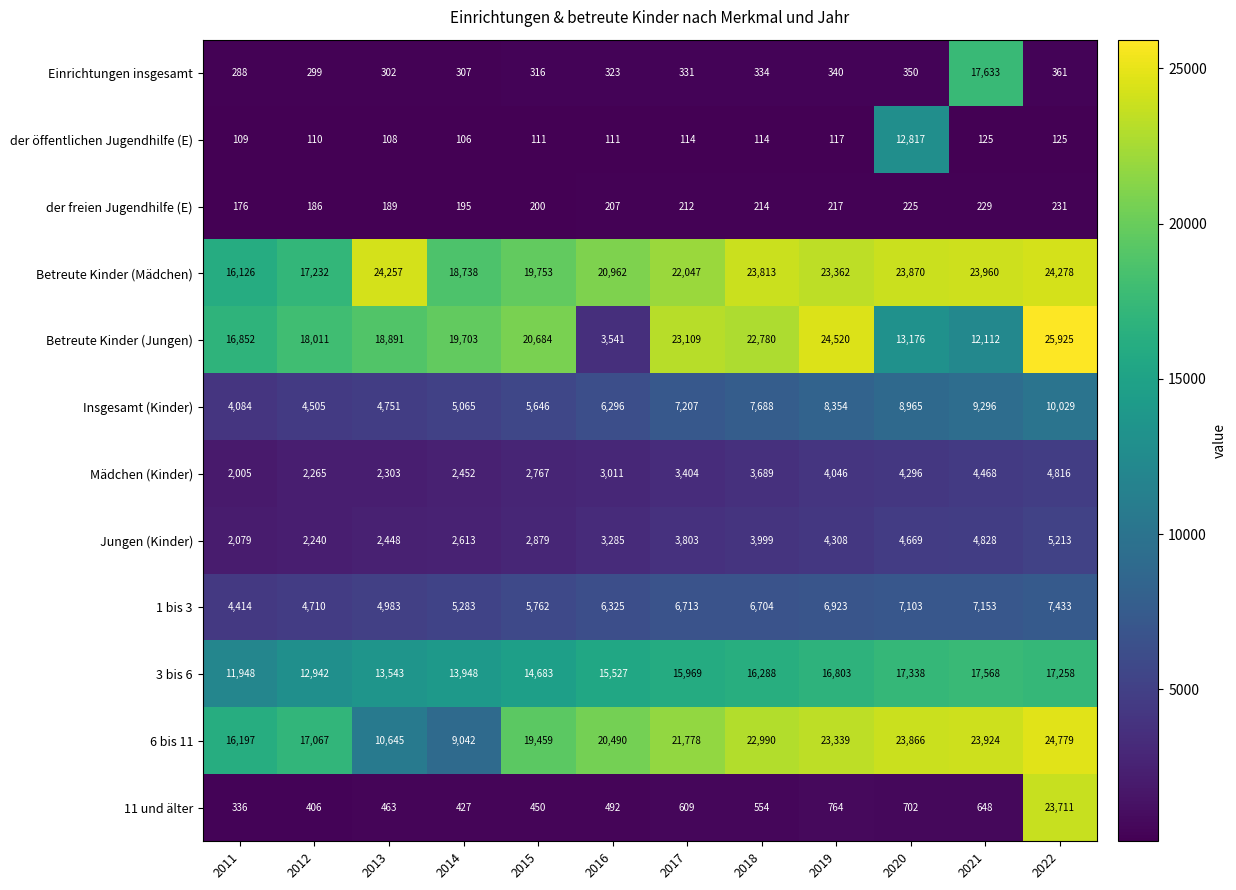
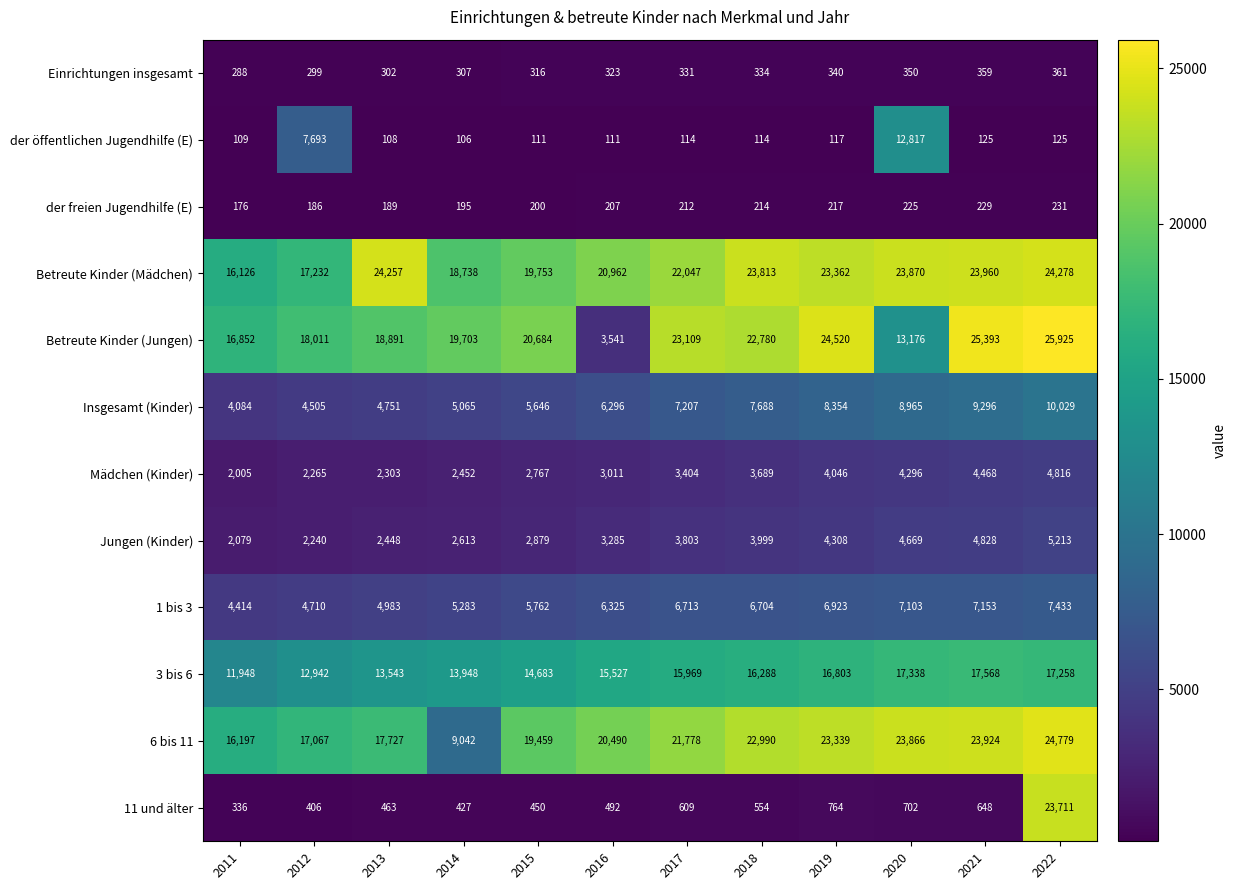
  {
    "Einrichtungen insgesamt": {
      "2011": "288",
      "2012": "299",
      "2013": "302",
      "2014": "307",
      "2015": "316",
      "2016": "323",
      "2017": "331",
      "2018": "334",
      "2019": "340",
      "2020": "350",
-     "2021": "17,633",
+     "2021": "359",
      "2022": "361"
    },
    "der öffentlichen Jugendhilfe (E)": {
      "2011": "109",
-     "2012": "110",
+     "2012": "7,693",
      "2013": "108",
      "2014": "106",
      "2015": "111",
      "2016": "111",
      "2017": "114",
      "2018": "114",
      "2019": "117",
      "2020": "12,817",
      "2021": "125",
      "2022": "125"
    },
    "der freien Jugendhilfe (E)": {
      "2011": "176",
      "2012": "186",
      "2013": "189",
      "2014": "195",
      "2015": "200",
      "2016": "207",
      "2017": "212",
      "2018": "214",
      "2019": "217",
      "2020": "225",
      "2021": "229",
      "2022": "231"
    },
    "Betreute Kinder (Mädchen)": {
      "2011": "16,126",
      "2012": "17,232",
      "2013": "24,257",
      "2014": "18,738",
      "2015": "19,753",
      "2016": "20,962",
      "2017": "22,047",
      "2018": "23,813",
      "2019": "23,362",
      "2020": "23,870",
      "2021": "23,960",
      "2022": "24,278"
    },
    "Betreute Kinder (Jungen)": {
      "2011": "16,852",
      "2012": "18,011",
      "2013": "18,891",
      "2014": "19,703",
      "2015": "20,684",
      "2016": "3,541",
      "2017": "23,109",
      "2018": "22,780",
      "2019": "24,520",
      "2020": "13,176",
-     "2021": "12,112",
+     "2021": "25,393",
      "2022": "25,925"
    },
    "Insgesamt (Kinder)": {
      "2011": "4,084",
      "2012": "4,505",
      "2013": "4,751",
      "2014": "5,065",
      "2015": "5,646",
      "2016": "6,296",
      "2017": "7,207",
      "2018": "7,688",
      "2019": "8,354",
      "2020": "8,965",
      "2021": "9,296",
      "2022": "10,029"
    },
    "Mädchen (Kinder)": {
      "2011": "2,005",
      "2012": "2,265",
      "2013": "2,303",
      "2014": "2,452",
      "2015": "2,767",
      "2016": "3,011",
      "2017": "3,404",
      "2018": "3,689",
      "2019": "4,046",
      "2020": "4,296",
      "2021": "4,468",
      "2022": "4,816"
    },
    "Jungen (Kinder)": {
      "2011": "2,079",
      "2012": "2,240",
      "2013": "2,448",
      "2014": "2,613",
      "2015": "2,879",
      "2016": "3,285",
      "2017": "3,803",
      "2018": "3,999",
      "2019": "4,308",
      "2020": "4,669",
      "2021": "4,828",
      "2022": "5,213"
    },
    "1 bis 3": {
      "2011": "4,414",
      "2012": "4,710",
      "2013": "4,983",
      "2014": "5,283",
      "2015": "5,762",
      "2016": "6,325",
      "2017": "6,713",
      "2018": "6,704",
      "2019": "6,923",
      "2020": "7,103",
      "2021": "7,153",
      "2022": "7,433"
    },
    "3 bis 6": {
      "2011": "11,948",
      "2012": "12,942",
      "2013": "13,543",
      "2014": "13,948",
      "2015": "14,683",
      "2016": "15,527",
      "2017": "15,969",
      "2018": "16,288",
      "2019": "16,803",
      "2020": "17,338",
      "2021": "17,568",
      "2022": "17,258"
    },
    "6 bis 11": {
      "2011": "16,197",
      "2012": "17,067",
-     "2013": "10,645",
+     "2013": "17,727",
      "2014": "9,042",
      "2015": "19,459",
      "2016": "20,490",
      "2017": "21,778",
      "2018": "22,990",
      "2019": "23,339",
      "2020": "23,866",
      "2021": "23,924",
      "2022": "24,779"
    },
    "11 und älter": {
      "2011": "336",
      "2012": "406",
      "2013": "463",
      "2014": "427",
      "2015": "450",
      "2016": "492",
      "2017": "609",
      "2018": "554",
      "2019": "764",
      "2020": "702",
      "2021": "648",
      "2022": "23,711"
    }
  }
